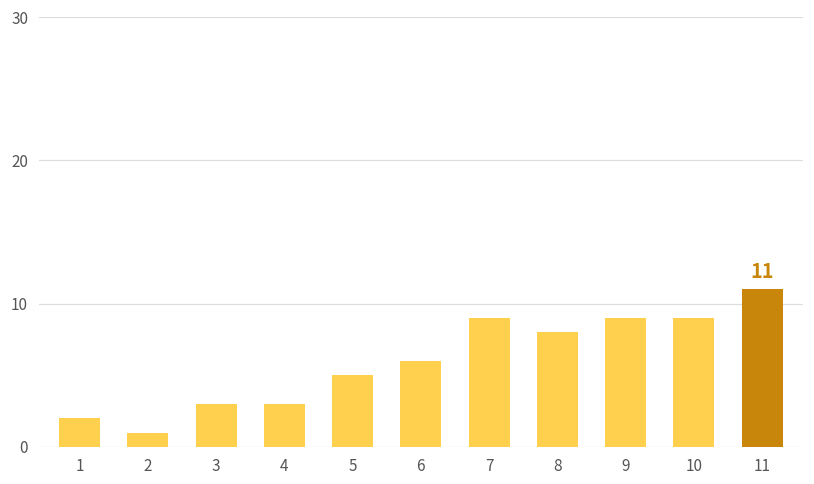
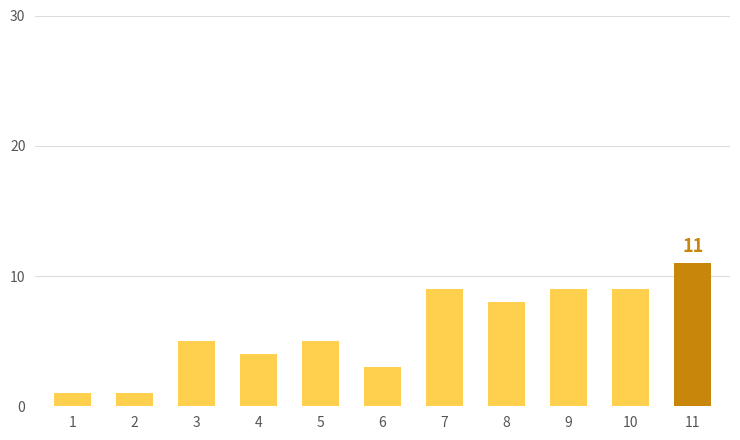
  {
-   "1": 2,
+   "1": 1,
    "2": 1,
-   "3": 3,
-   "4": 3,
+   "3": 5,
+   "4": 4,
    "5": 5,
-   "6": 6,
+   "6": 3,
    "7": 9,
    "8": 8,
    "9": 9,
    "10": 9
  }
